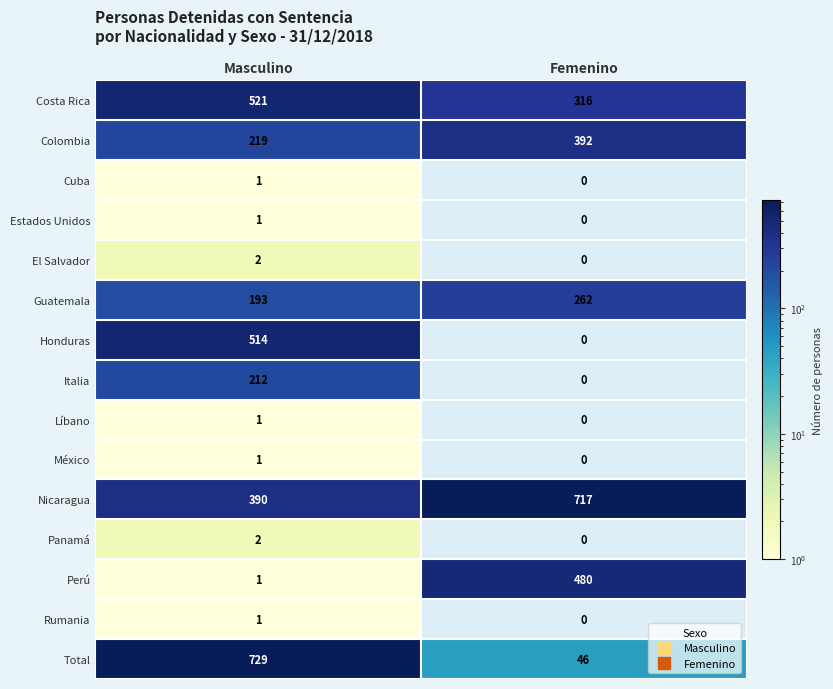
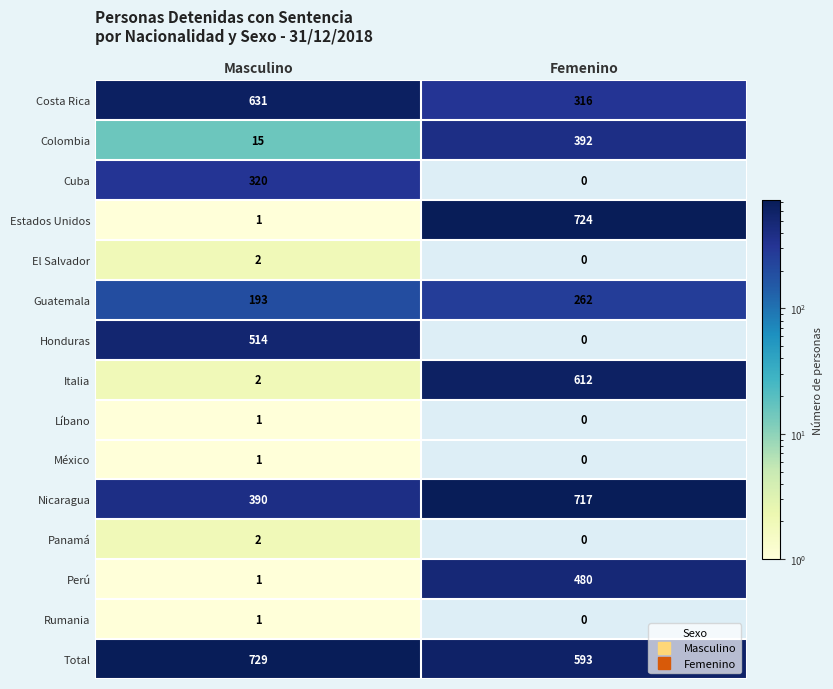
  {
    "Costa Rica": {
-     "Masculino": 521,
+     "Masculino": 631,
      "Femenino": 316
    },
    "Colombia": {
-     "Masculino": 219,
+     "Masculino": 15,
      "Femenino": 392
    },
    "Cuba": {
-     "Masculino": 1,
+     "Masculino": 320,
      "Femenino": 0
    },
    "Estados Unidos": {
      "Masculino": 1,
-     "Femenino": 0
+     "Femenino": 724
    },
    "El Salvador": {
      "Masculino": 2,
      "Femenino": 0
    },
    "Guatemala": {
      "Masculino": 193,
      "Femenino": 262
    },
    "Honduras": {
      "Masculino": 514,
      "Femenino": 0
    },
    "Italia": {
-     "Masculino": 212,
-     "Femenino": 0
+     "Masculino": 2,
+     "Femenino": 612
    },
    "Líbano": {
      "Masculino": 1,
      "Femenino": 0
    },
    "México": {
      "Masculino": 1,
      "Femenino": 0
    },
    "Nicaragua": {
      "Masculino": 390,
      "Femenino": 717
    },
    "Panamá": {
      "Masculino": 2,
      "Femenino": 0
    },
    "Perú": {
      "Masculino": 1,
      "Femenino": 480
    },
    "Rumania": {
      "Masculino": 1,
      "Femenino": 0
    },
    "Total": {
      "Masculino": 729,
-     "Femenino": 46
+     "Femenino": 593
    }
  }
